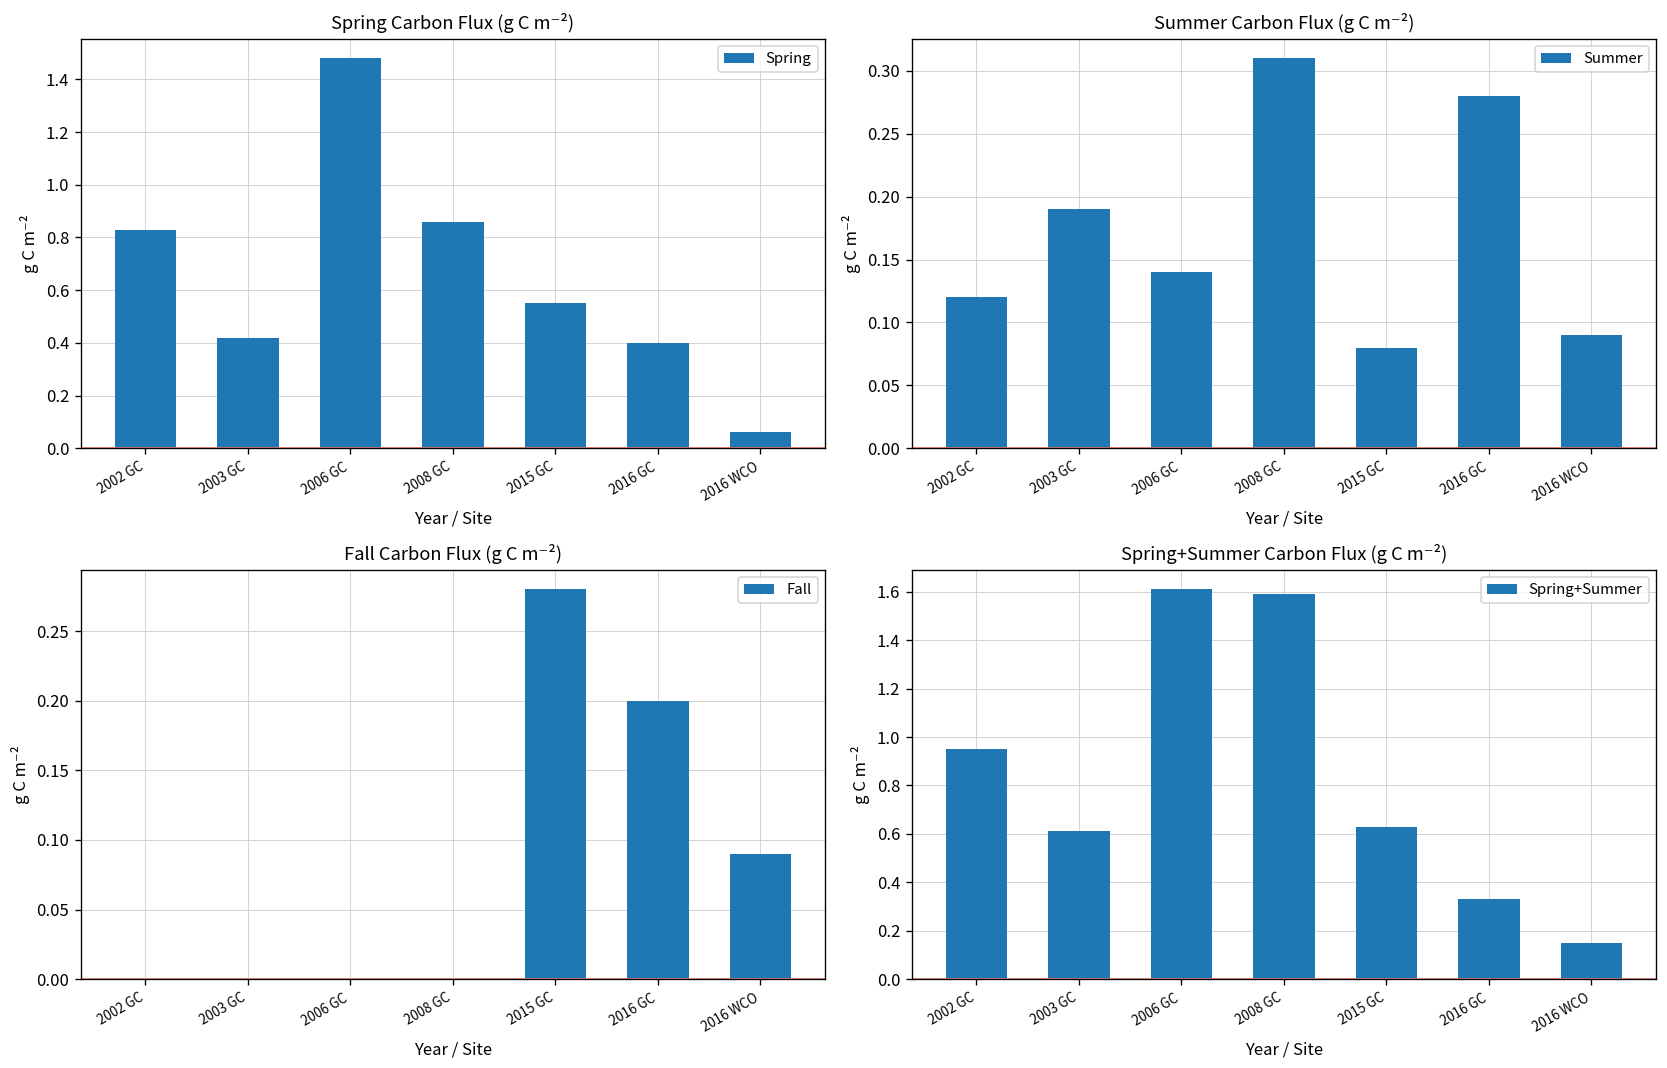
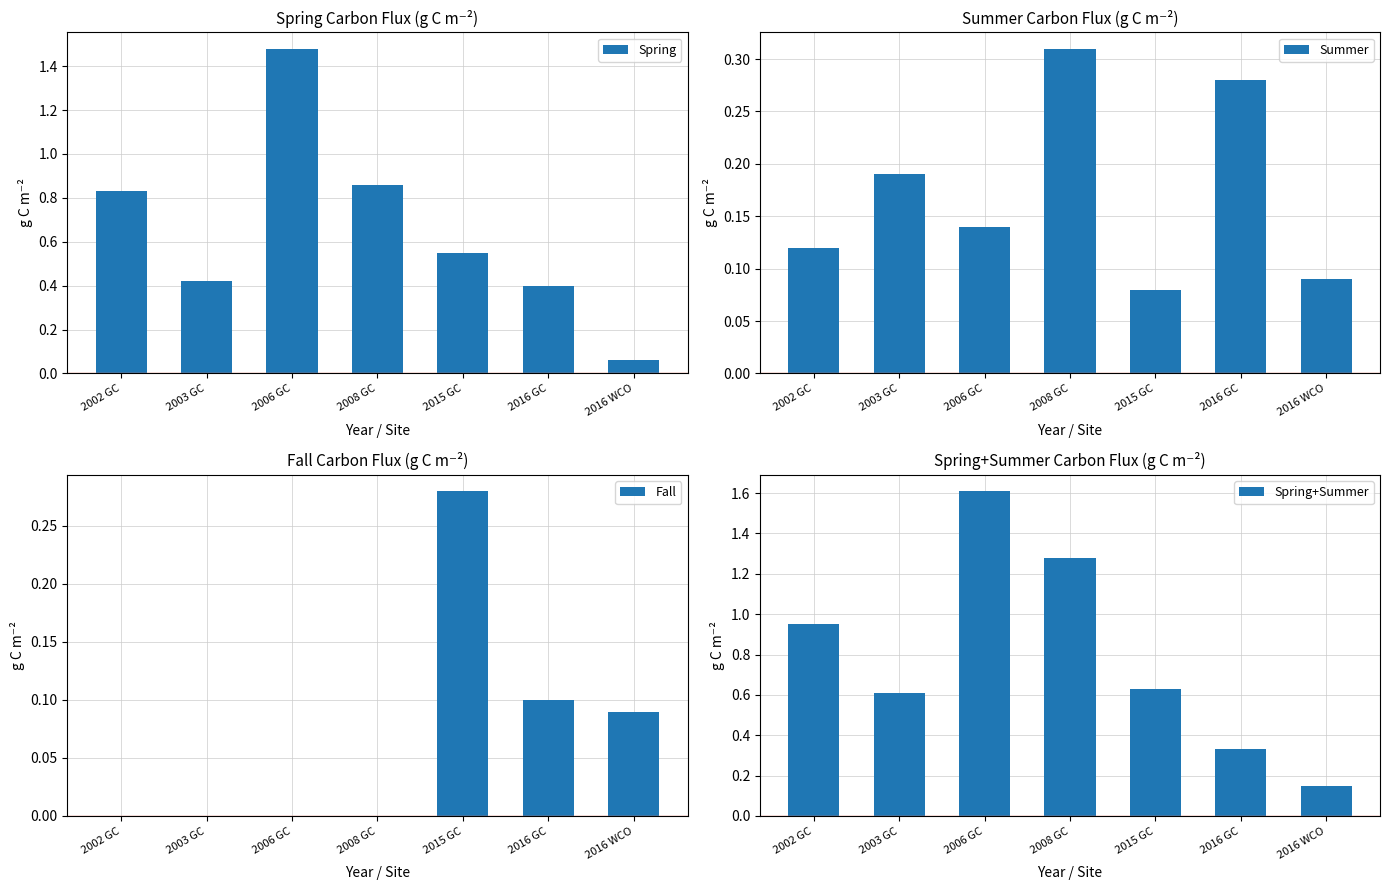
  {
    "Spring Carbon Flux (g C m⁻²)": {
      "2002 GC": 0.83,
      "2003 GC": 0.42,
      "2006 GC": 1.48,
      "2008 GC": 0.86,
      "2015 GC": 0.55,
      "2016 GC": 0.40,
      "2016 WCO": 0.06
    },
    "Summer Carbon Flux (g C m⁻²)": {
      "2002 GC": 0.120,
      "2003 GC": 0.190,
      "2006 GC": 0.140,
      "2008 GC": 0.310,
      "2015 GC": 0.080,
      "2016 GC": 0.280,
      "2016 WCO": 0.090
    },
    "Fall Carbon Flux (g C m⁻²)": {
      "2002 GC": 0.0,
      "2003 GC": 0.0,
      "2006 GC": 0.0,
      "2008 GC": 0.0,
      "2015 GC": 0.280,
-     "2016 GC": 0.2,
+     "2016 GC": 0.1,
      "2016 WCO": 0.090
    },
    "Spring+Summer Carbon Flux (g C m⁻²)": {
      "2002 GC": 0.95,
      "2003 GC": 0.61,
      "2006 GC": 1.61,
-     "2008 GC": 1.59,
+     "2008 GC": 1.28,
      "2015 GC": 0.63,
      "2016 GC": 0.33,
      "2016 WCO": 0.15
    }
  }
